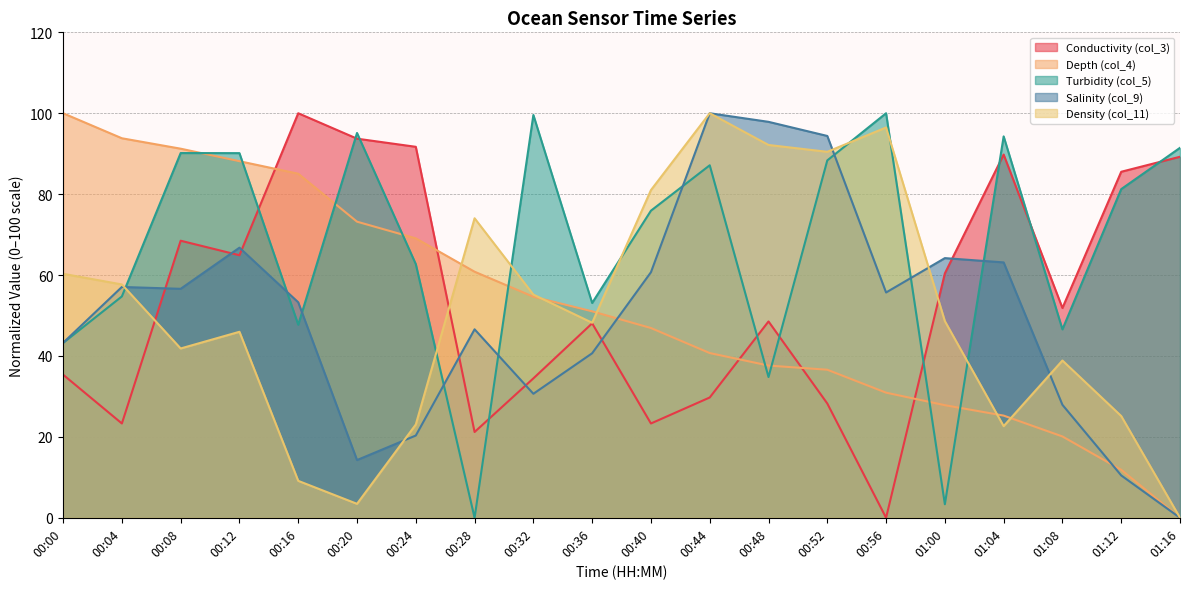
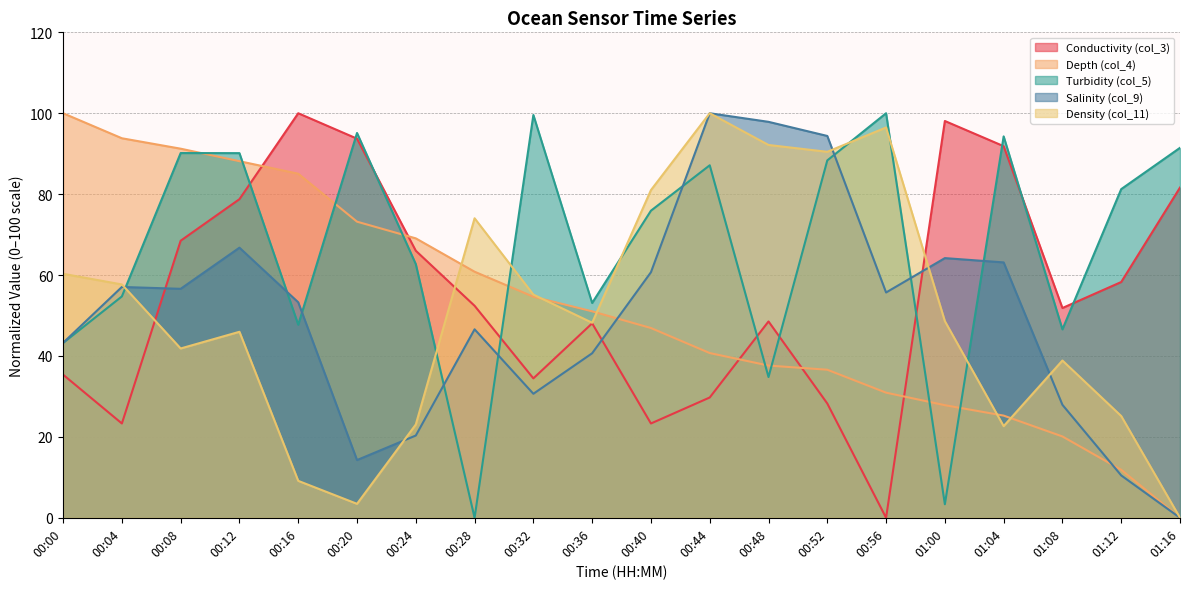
  {
    "Conductivity (col_3)": {
      "00:00": 35,
      "00:04": 23,
      "00:08": 68,
-     "00:12": 65,
+     "00:12": 79,
      "00:16": 100,
      "00:20": 94,
-     "00:24": 92,
-     "00:28": 21,
+     "00:24": 66,
+     "00:28": 52,
      "00:32": 34,
      "00:40": 23,
      "00:44": 30,
      "00:48": 49,
      "00:52": 28,
      "00:56": 0,
-     "01:00": 60,
-     "01:04": 90,
+     "01:00": 98,
+     "01:04": 92,
      "01:08": 52,
-     "01:12": 86,
-     "01:16": 89
+     "01:12": 58,
+     "01:16": 82
    }
  }
